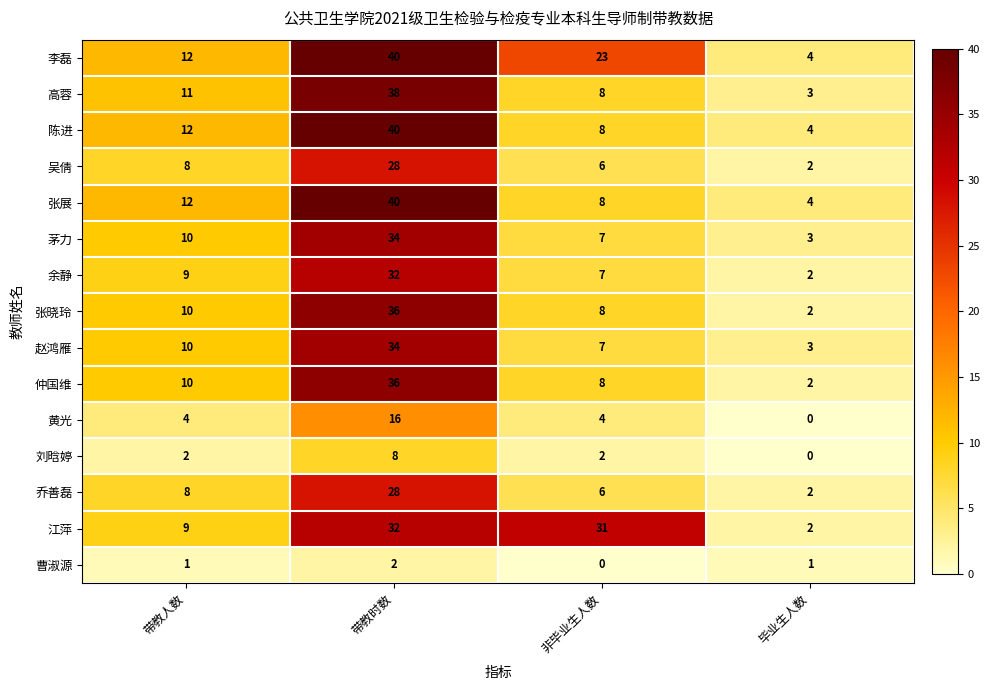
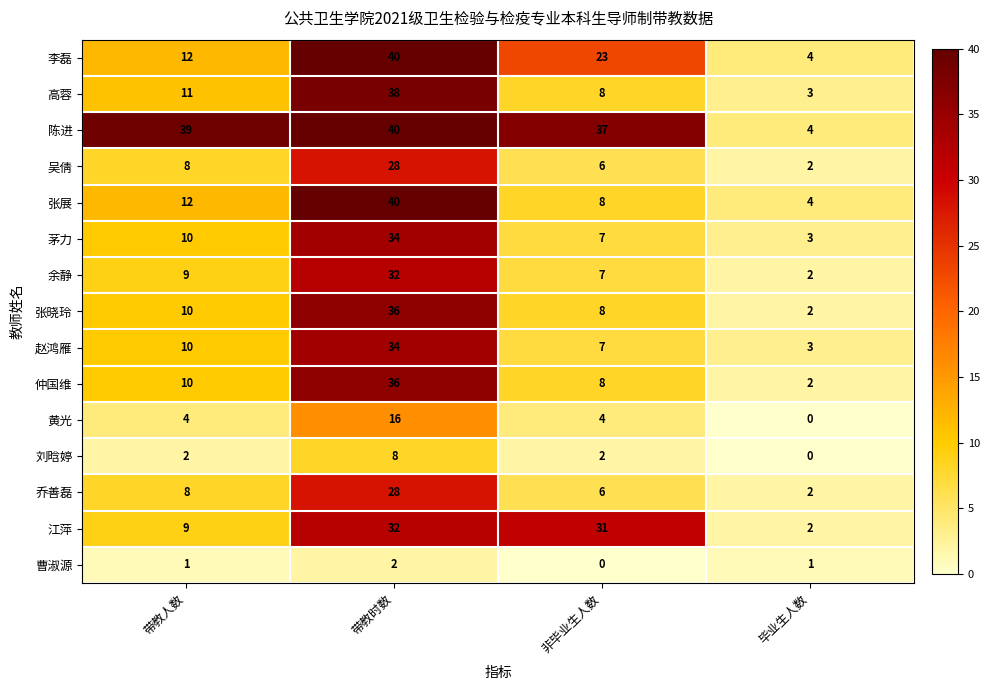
  {
    "李磊": {
      "带教人数": 12,
      "带教时数": 40,
      "非毕业生人数": 23,
      "毕业生人数": 4
    },
    "高蓉": {
      "带教人数": 11,
      "带教时数": 38,
      "非毕业生人数": 8,
      "毕业生人数": 3
    },
    "陈进": {
-     "带教人数": 12,
+     "带教人数": 39,
      "带教时数": 40,
-     "非毕业生人数": 8,
+     "非毕业生人数": 37,
      "毕业生人数": 4
    },
    "吴倩": {
      "带教人数": 8,
      "带教时数": 28,
      "非毕业生人数": 6,
      "毕业生人数": 2
    },
    "张展": {
      "带教人数": 12,
      "带教时数": 40,
      "非毕业生人数": 8,
      "毕业生人数": 4
    },
    "茅力": {
      "带教人数": 10,
      "带教时数": 34,
      "非毕业生人数": 7,
      "毕业生人数": 3
    },
    "余静": {
      "带教人数": 9,
      "带教时数": 32,
      "非毕业生人数": 7,
      "毕业生人数": 2
    },
    "张晓玲": {
      "带教人数": 10,
      "带教时数": 36,
      "非毕业生人数": 8,
      "毕业生人数": 2
    },
    "赵鸿雁": {
      "带教人数": 10,
      "带教时数": 34,
      "非毕业生人数": 7,
      "毕业生人数": 3
    },
    "仲国维": {
      "带教人数": 10,
      "带教时数": 36,
      "非毕业生人数": 8,
      "毕业生人数": 2
    },
    "黄光": {
      "带教人数": 4,
      "带教时数": 16,
      "非毕业生人数": 4,
      "毕业生人数": 0
    },
    "刘晗婷": {
      "带教人数": 2,
      "带教时数": 8,
      "非毕业生人数": 2,
      "毕业生人数": 0
    },
    "乔善磊": {
      "带教人数": 8,
      "带教时数": 28,
      "非毕业生人数": 6,
      "毕业生人数": 2
    },
    "江萍": {
      "带教人数": 9,
      "带教时数": 32,
      "非毕业生人数": 31,
      "毕业生人数": 2
    },
    "曹淑源": {
      "带教人数": 1,
      "带教时数": 2,
      "非毕业生人数": 0,
      "毕业生人数": 1
    }
  }
